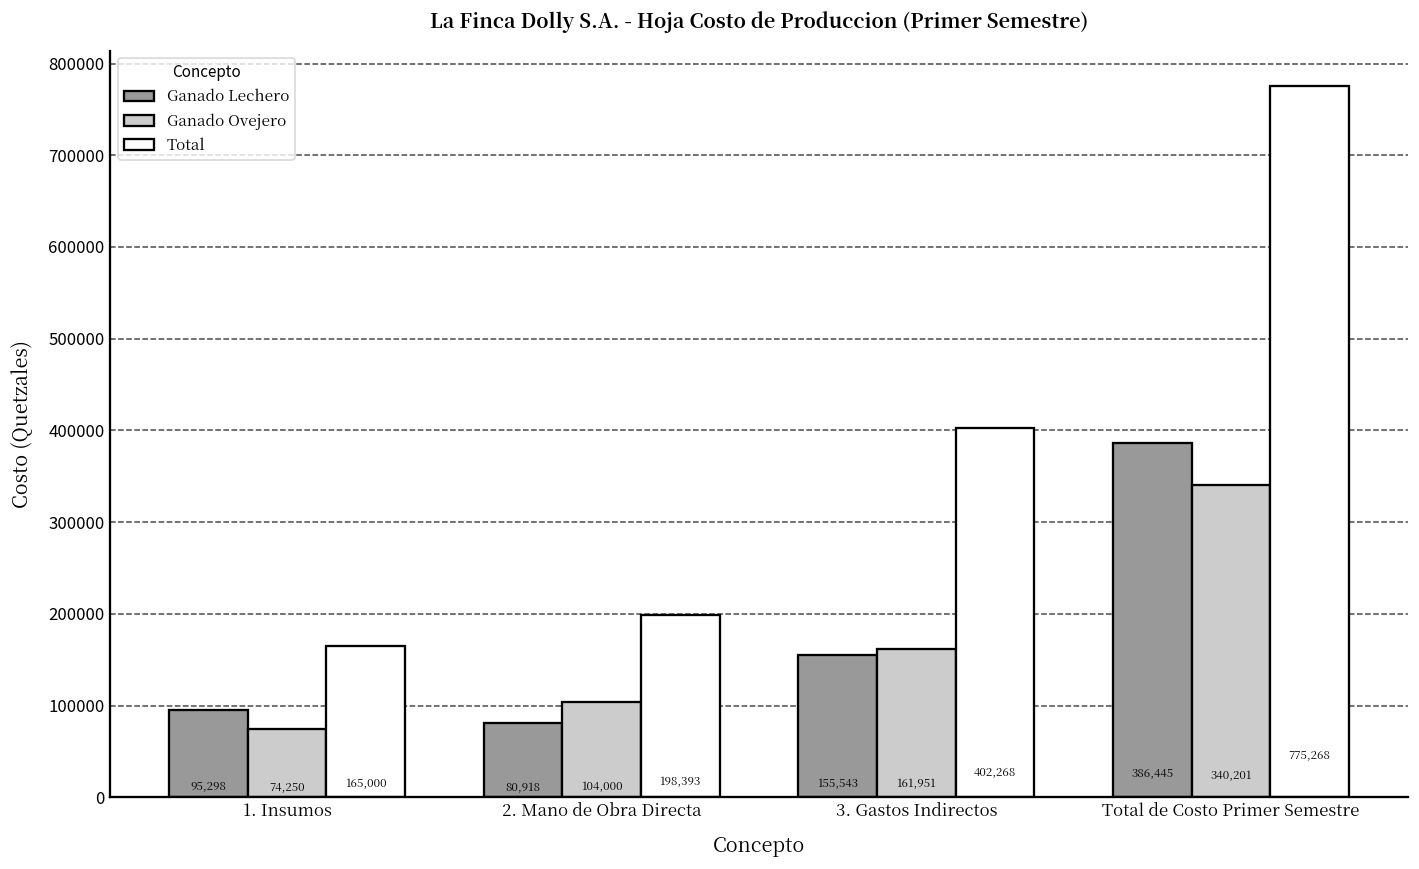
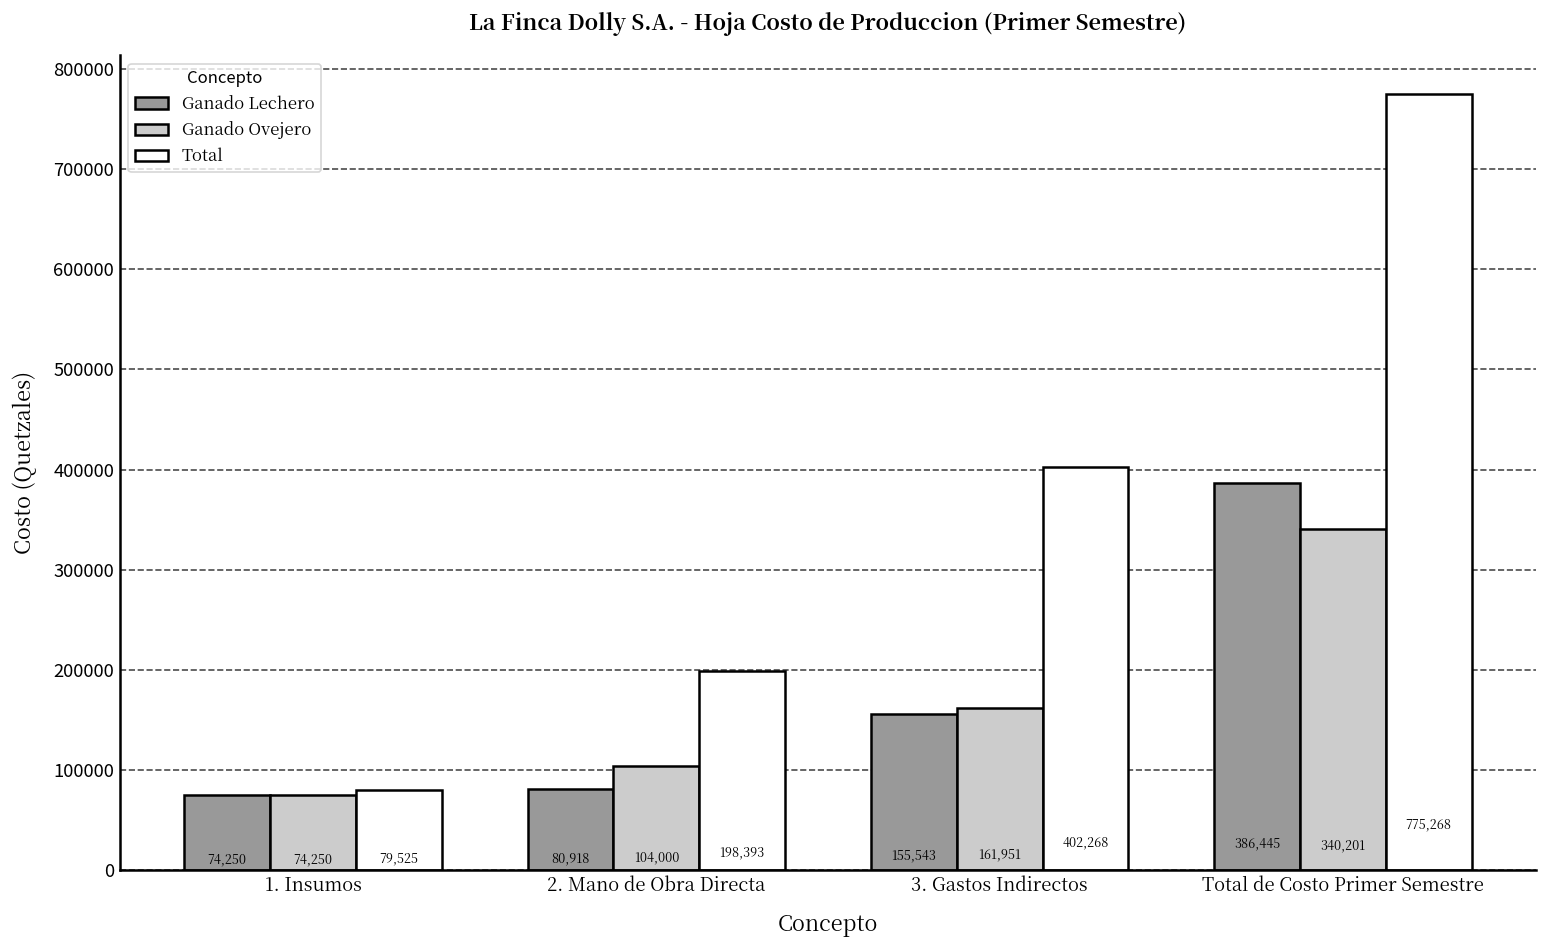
  {
    "Ganado Lechero": {
-     "1. Insumos": "95,298",
+     "1. Insumos": "74,250",
      "2. Mano de Obra Directa": "80,918",
      "3. Gastos Indirectos": "155,543",
      "Total de Costo Primer Semestre": "386,445"
    },
    "Ganado Ovejero": {
      "1. Insumos": "74,250",
      "2. Mano de Obra Directa": "104,000",
      "3. Gastos Indirectos": "161,951",
      "Total de Costo Primer Semestre": "340,201"
    },
    "Total": {
-     "1. Insumos": "165,000",
+     "1. Insumos": "79,525",
      "2. Mano de Obra Directa": "198,393",
      "3. Gastos Indirectos": "402,268",
      "Total de Costo Primer Semestre": "775,268"
    }
  }
